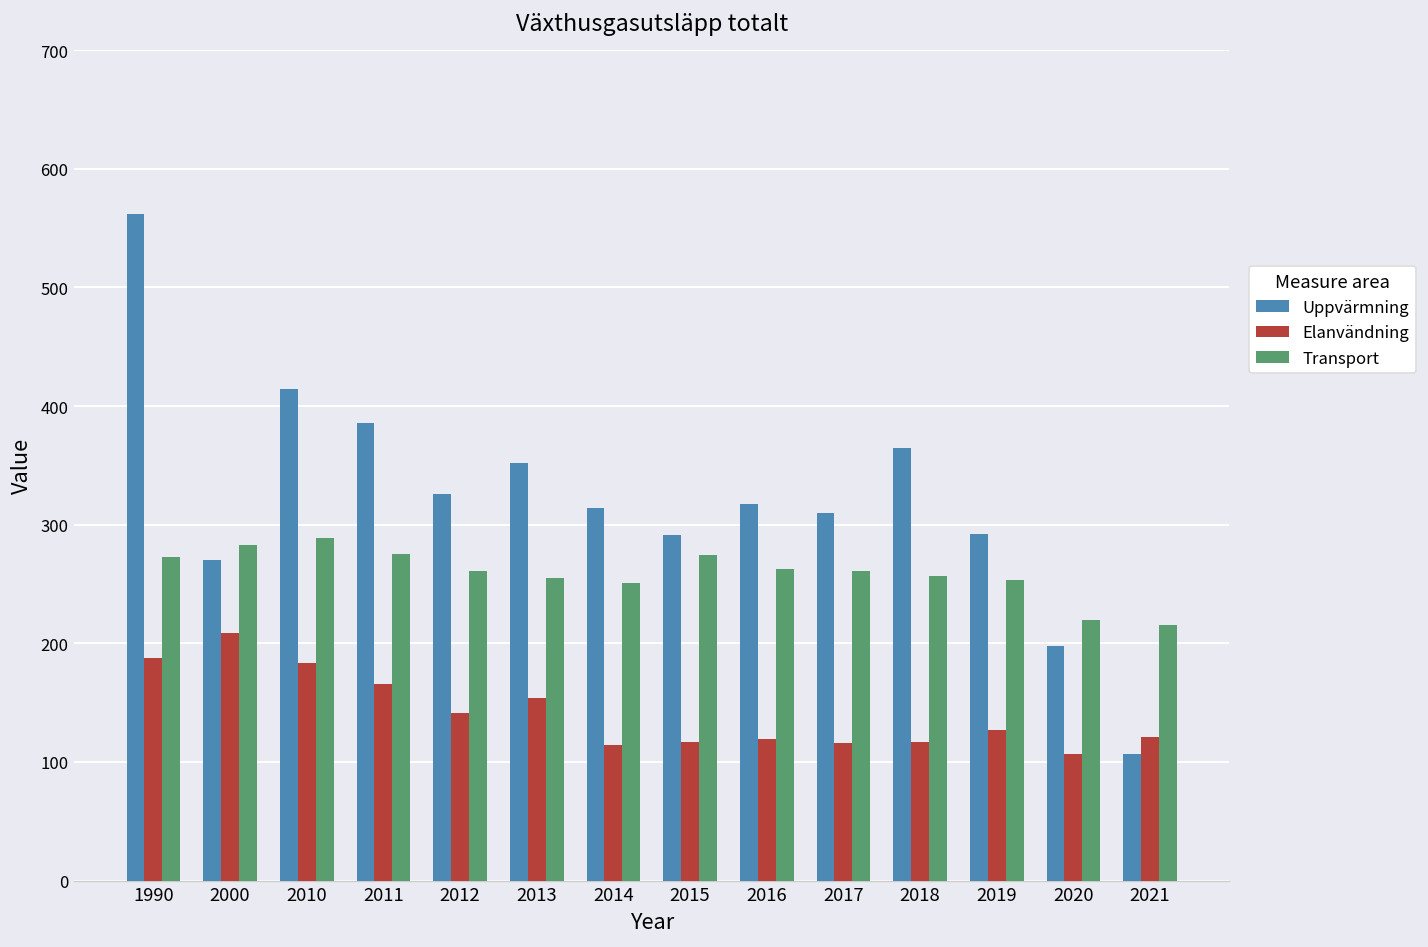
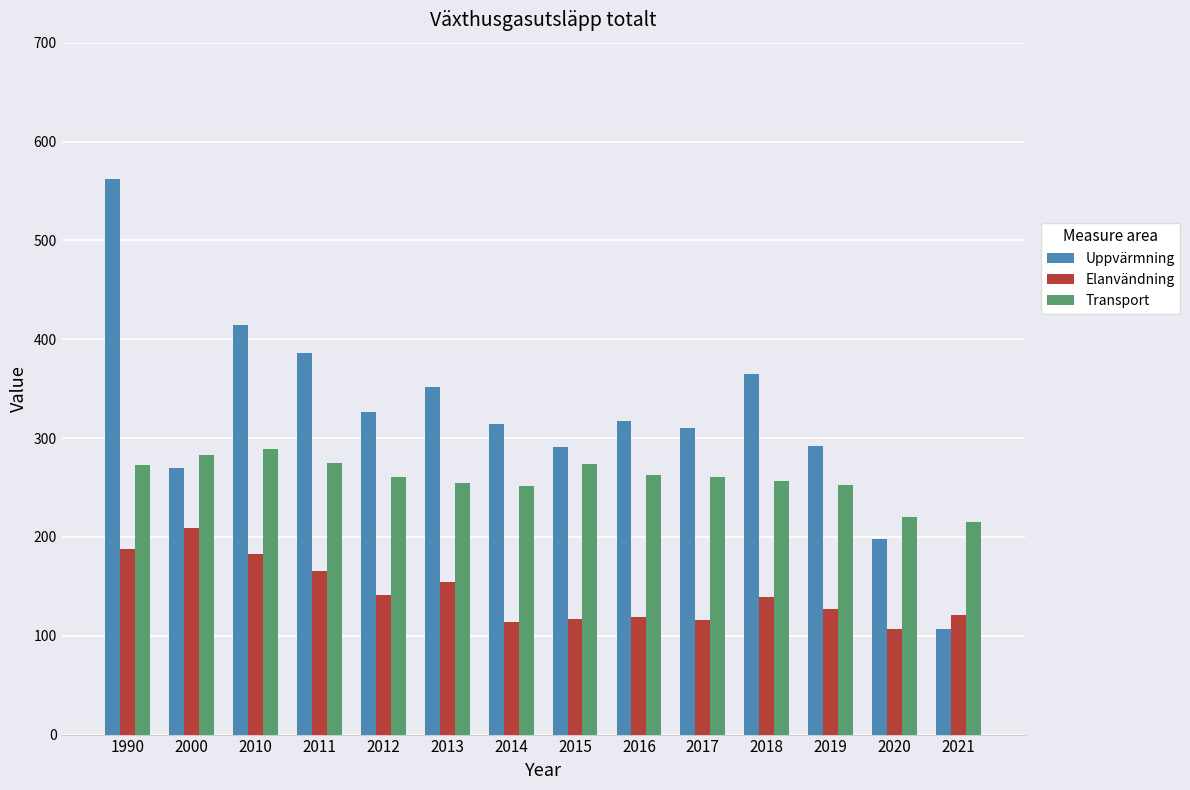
  {
    "Uppvärmning": {
      "1990": 560,
      "2000": 270,
      "2010": 410,
      "2011": 390,
      "2012": 330,
      "2013": 350,
      "2014": 310,
      "2015": 290,
      "2016": 320,
      "2017": 310,
      "2018": 370,
      "2019": 290,
      "2020": 200,
      "2021": 110
    },
    "Elanvändning": {
      "1990": 190,
      "2000": 210,
      "2010": 180,
      "2011": 170,
      "2012": 140,
      "2013": 150,
      "2014": 110,
      "2015": 120,
      "2016": 120,
      "2017": 120,
-     "2018": 120,
+     "2018": 140,
      "2019": 130,
      "2020": 110,
      "2021": 120
    },
    "Transport": {
      "1990": 270,
      "2000": 280,
      "2010": 290,
      "2011": 280,
      "2012": 260,
      "2013": 260,
      "2014": 250,
      "2015": 270,
      "2016": 260,
      "2017": 260,
      "2018": 260,
      "2019": 250,
      "2020": 220,
      "2021": 220
    }
  }
